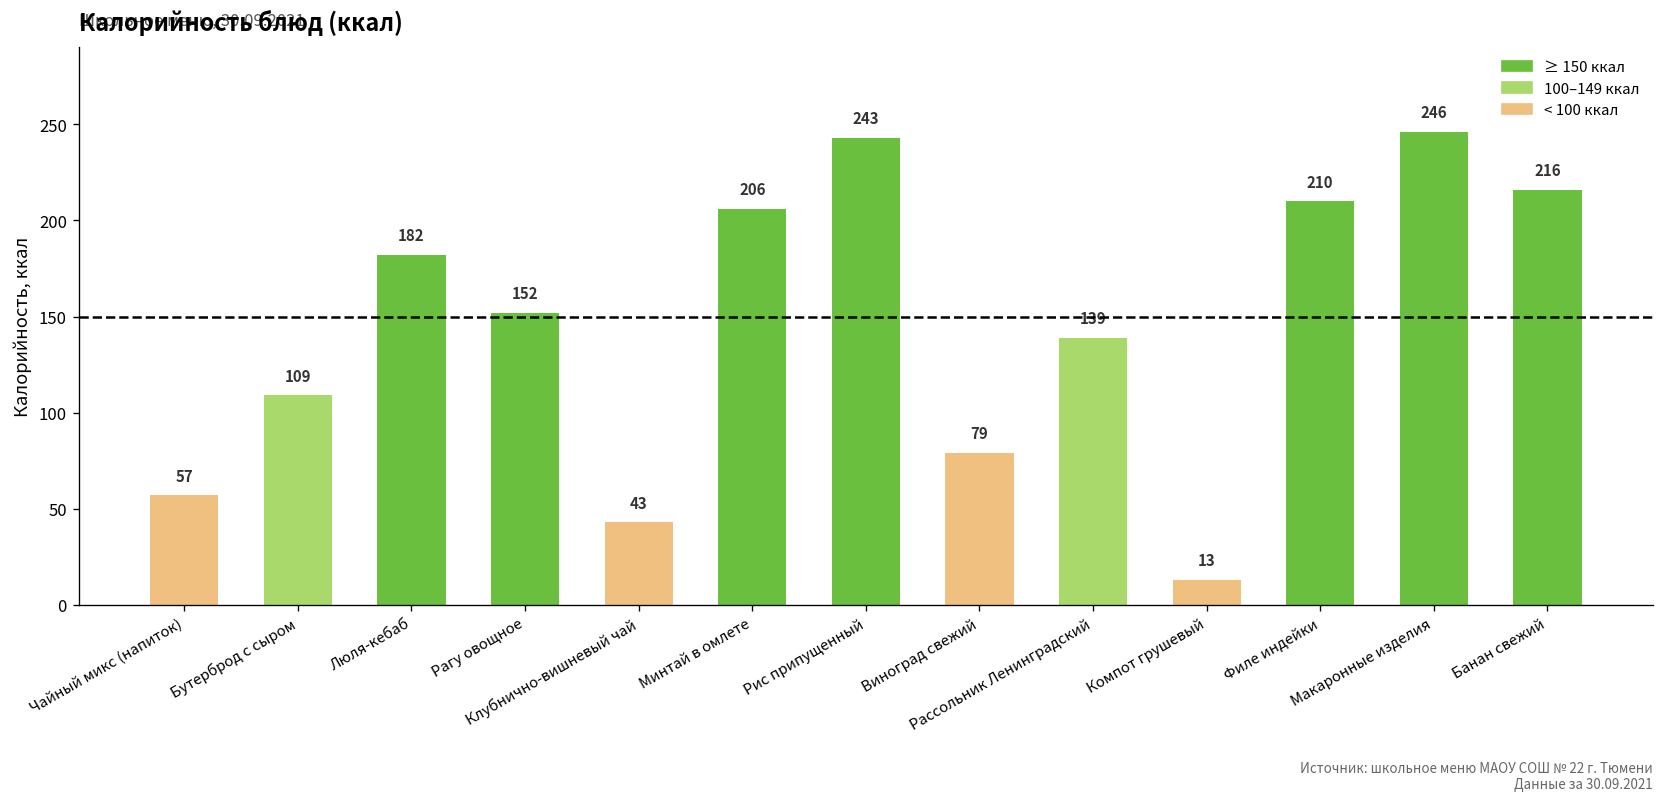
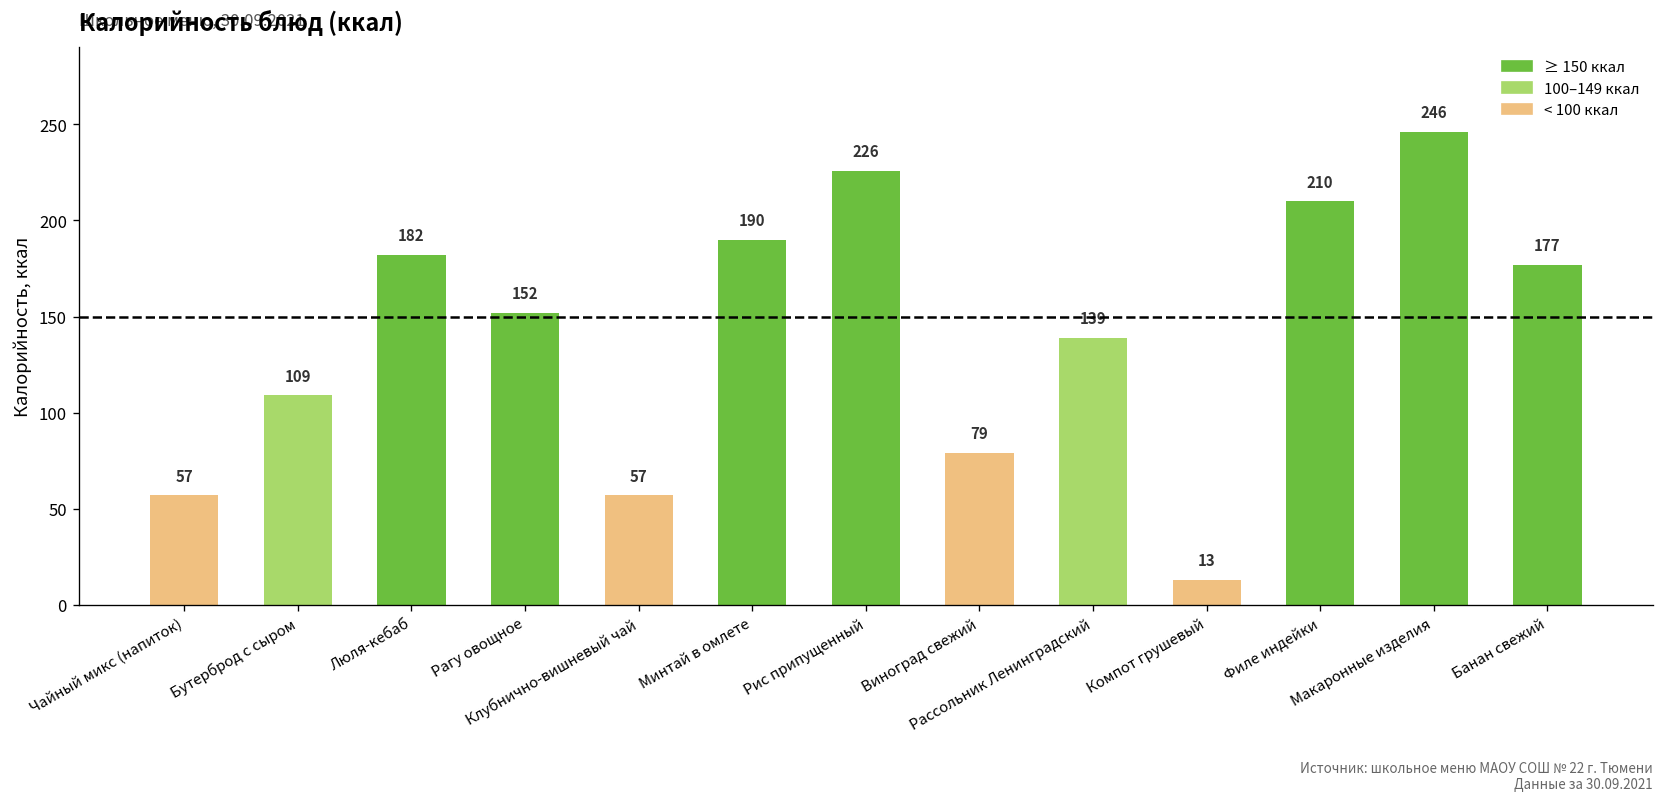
  {
    "Чайный микс (напиток)": 57,
    "Бутерброд с сыром": 109,
    "Люля-кебаб": 182,
    "Рагу овощное": 152,
-   "Клубнично-вишневый чай": 43,
-   "Минтай в омлете": 206,
-   "Рис припущенный": 243,
+   "Клубнично-вишневый чай": 57,
+   "Минтай в омлете": 190,
+   "Рис припущенный": 226,
    "Виноград свежий": 79,
    "Рассольник Ленинградский": 139,
    "Компот грушевый": 13,
    "Филе индейки": 210,
    "Макаронные изделия": 246,
-   "Банан свежий": 216
+   "Банан свежий": 177
  }
